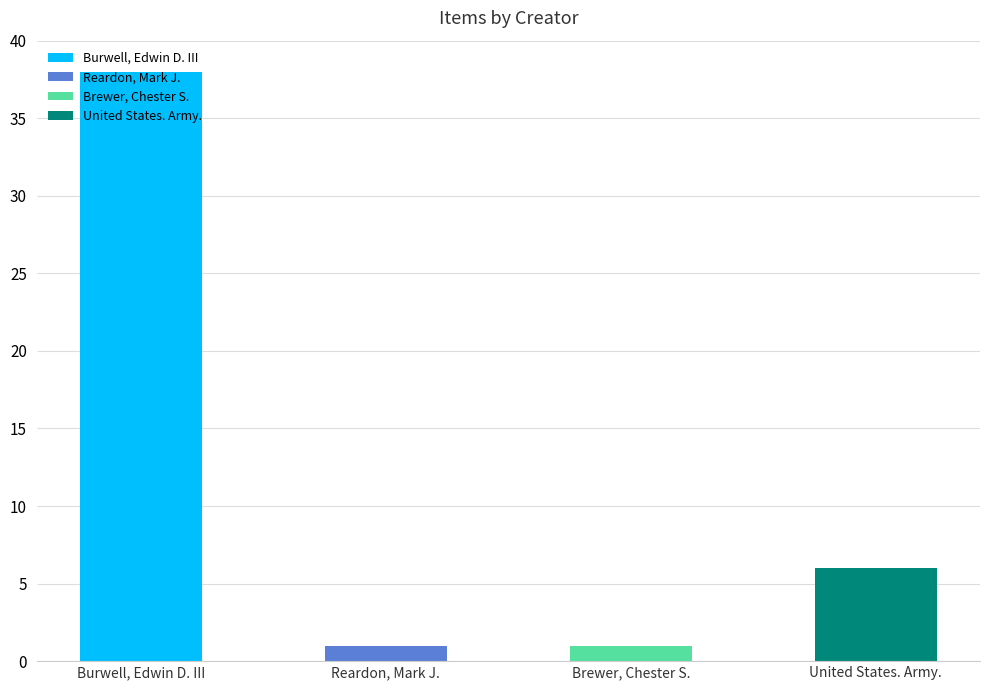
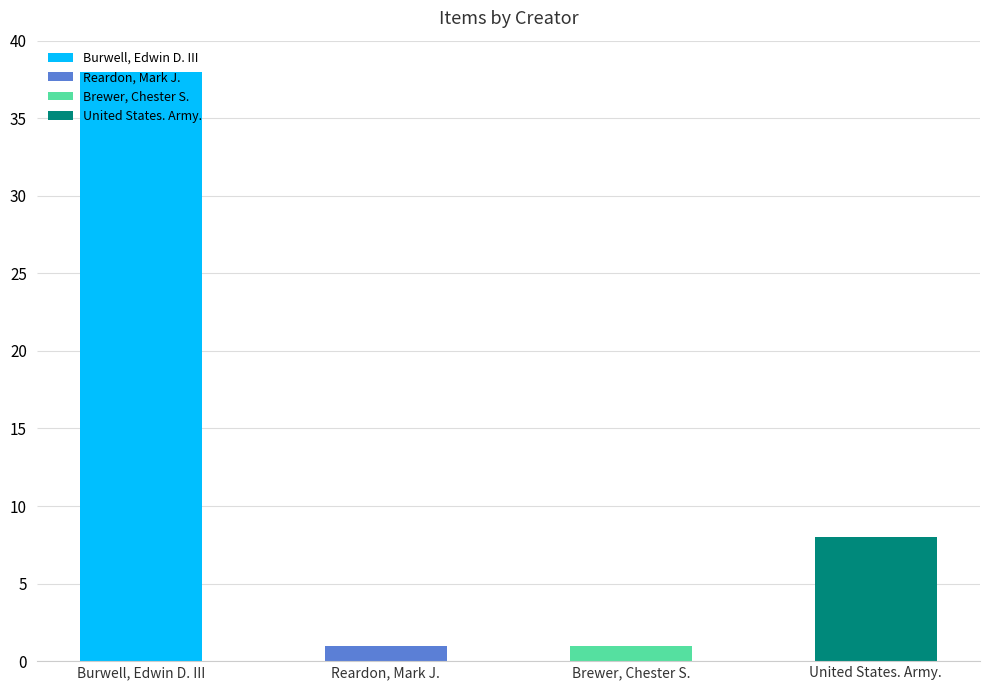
  {
    "Burwell, Edwin D. III": {
      "Burwell, Edwin D. III": 38,
      "Reardon, Mark J.": 0,
      "Brewer, Chester S.": 0,
      "United States. Army.": 0
    },
    "United States. Army.": {
-     "United States. Army.": 6
+     "United States. Army.": 8
    }
  }
